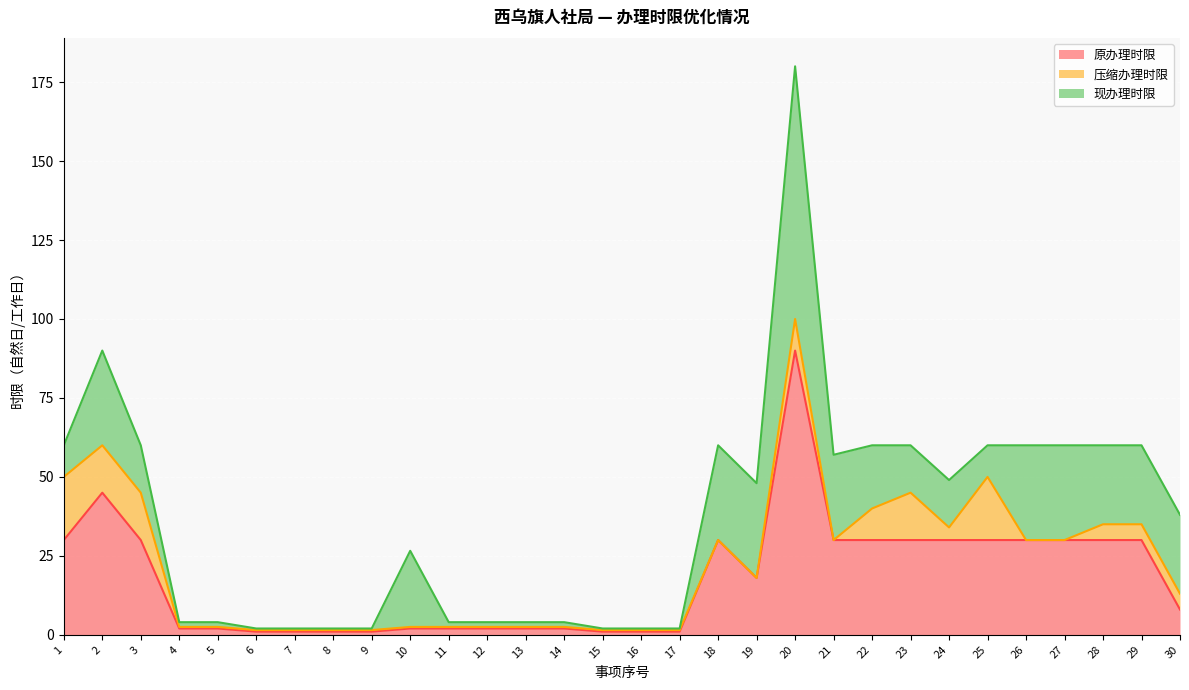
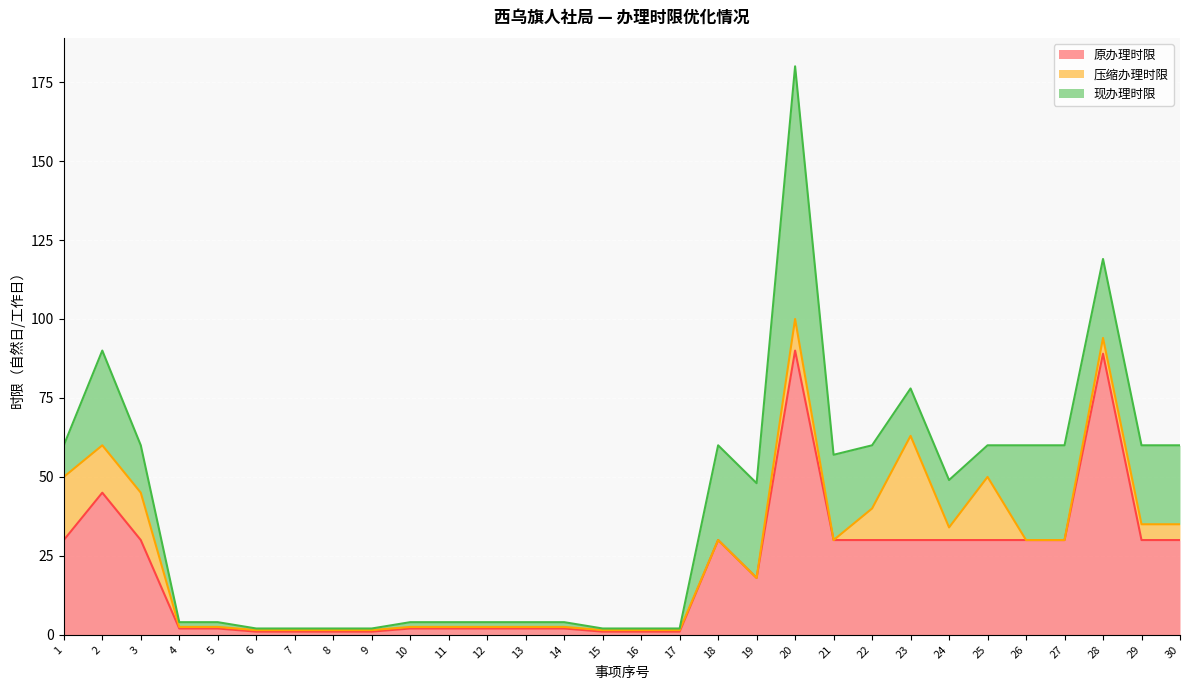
  {
    "原办理时限": {
      "1": 30,
      "2": 45,
      "3": 30,
      "20": 90,
      "22": 30,
      "23": 30,
      "24": 30,
      "25": 30,
-     "28": 30,
+     "28": 89,
      "29": 30,
-     "30": 8
+     "30": 30
    },
    "压缩办理时限": {
      "1": 20,
      "2": 15,
      "3": 15,
      "20": 10,
      "22": 10,
-     "23": 15,
+     "23": 33,
      "24": 4,
      "25": 20,
      "28": 5,
      "29": 5,
      "30": 5
    },
    "现办理时限": {
      "1": 10,
      "2": 30,
      "3": 15,
      "4": 2,
      "5": 2,
-     "10": 24,
+     "10": 2,
      "11": 2,
      "12": 2,
      "13": 2,
      "14": 2,
      "18": 30,
      "19": 30,
      "20": 80,
      "21": 27,
      "22": 20,
      "23": 15,
      "24": 15,
      "25": 10,
      "26": 30,
      "27": 30,
      "28": 25,
      "29": 25,
      "30": 25
    }
  }
